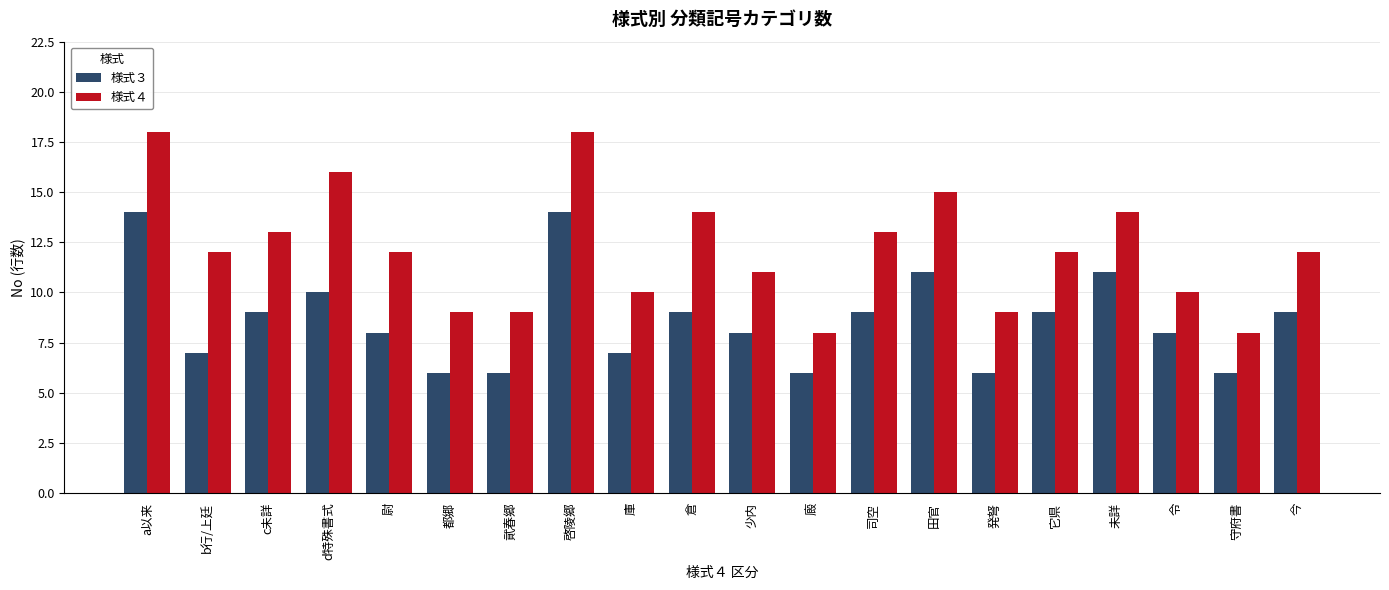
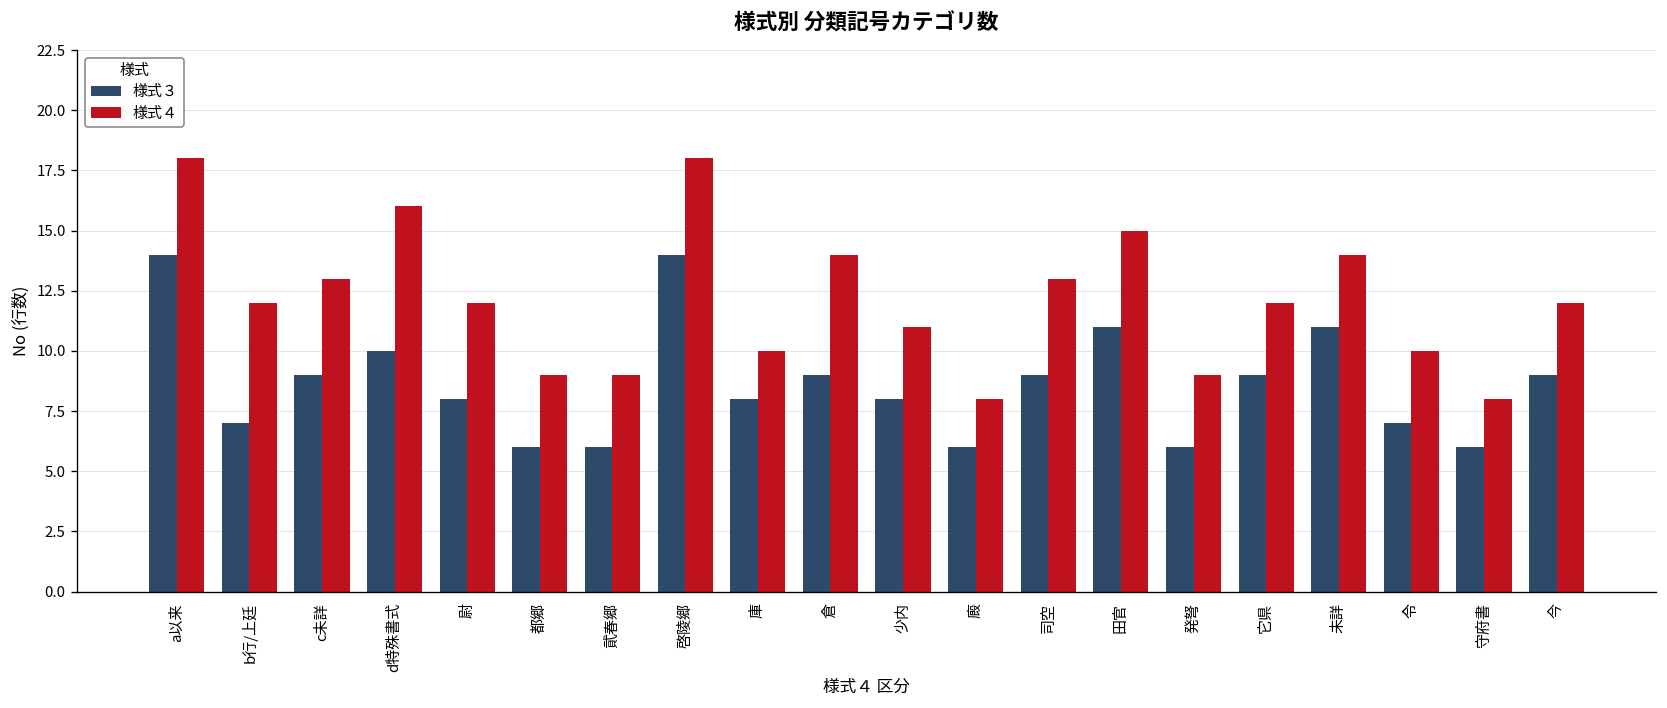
  {
    "様式３": {
      "a以来": 14,
      "b行/上廷": 7,
      "c未詳": 9,
      "d特殊書式": 10,
      "尉": 8,
      "都郷": 6,
      "貮春郷": 6,
      "啓陵郷": 14,
-     "庫": 7,
+     "庫": 8,
      "倉": 9,
      "少内": 8,
      "廄": 6,
      "司空": 9,
      "田官": 11,
      "発弩": 6,
      "它県": 9,
      "未詳": 11,
-     "令": 8,
+     "令": 7,
      "守府書": 6,
      "今": 9
    },
    "様式４": {
      "a以来": 18,
      "b行/上廷": 12,
      "c未詳": 13,
      "d特殊書式": 16,
      "尉": 12,
      "都郷": 9,
      "貮春郷": 9,
      "啓陵郷": 18,
      "庫": 10,
      "倉": 14,
      "少内": 11,
      "廄": 8,
      "司空": 13,
      "田官": 15,
      "発弩": 9,
      "它県": 12,
      "未詳": 14,
      "令": 10,
      "守府書": 8,
      "今": 12
    }
  }
